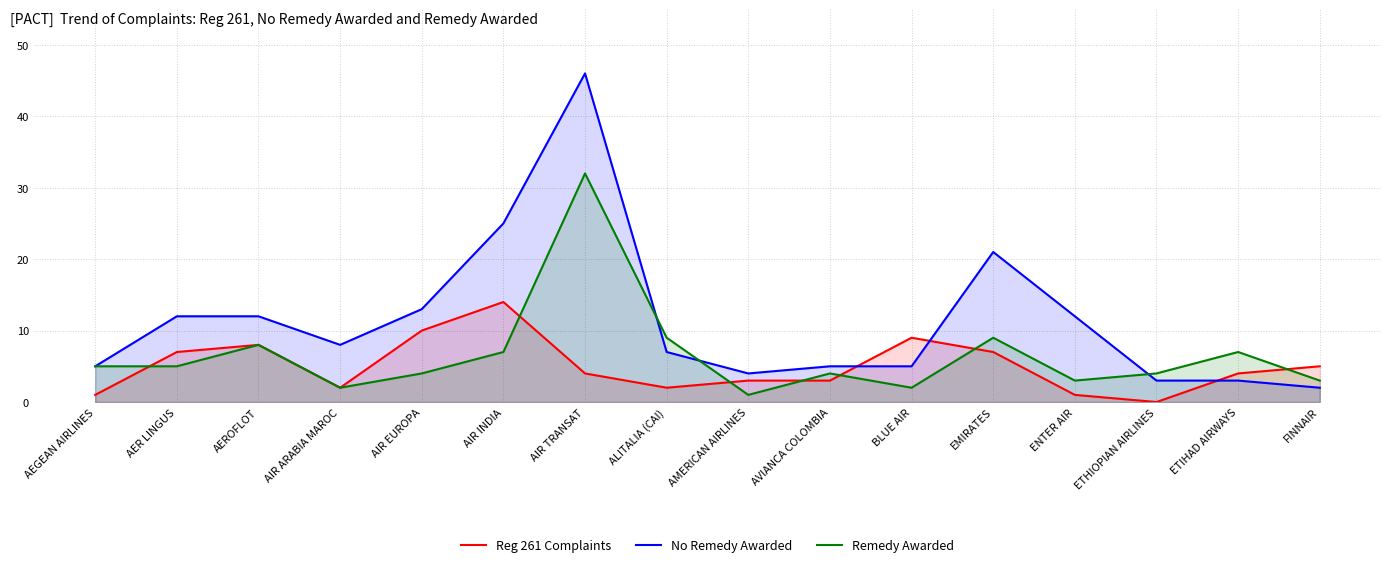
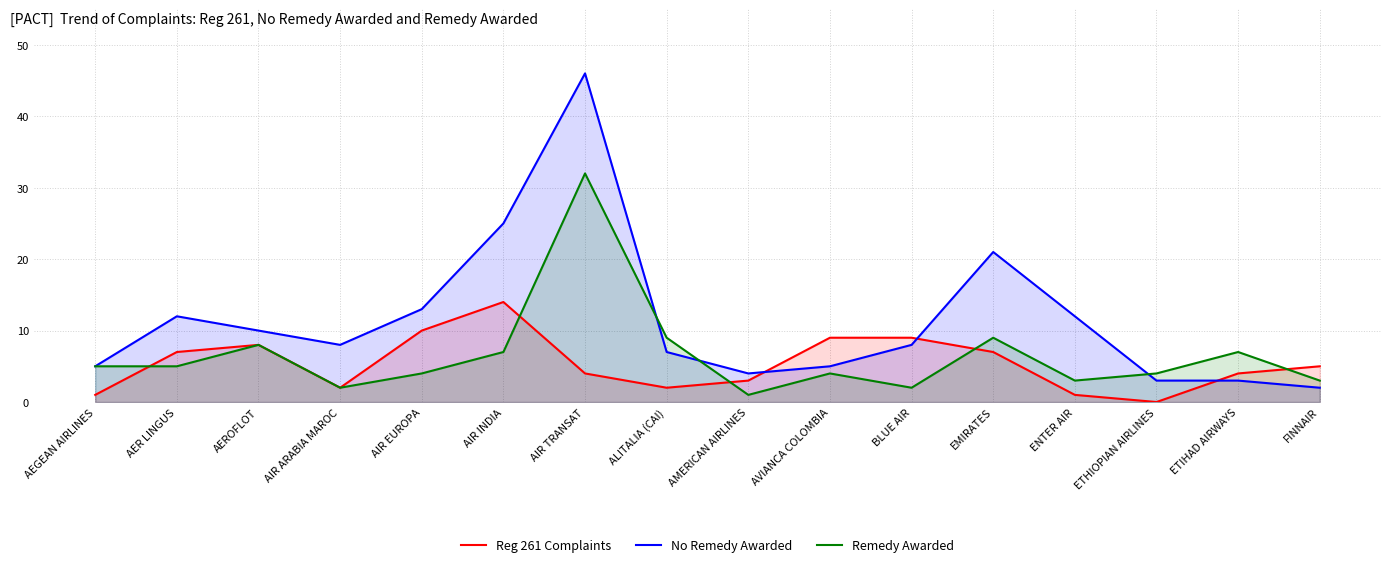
  {
    "Reg 261 Complaints": {
      "AEGEAN AIRLINES": 1,
      "AER LINGUS": 7,
      "AIR EUROPA": 10,
      "AIR INDIA": 14,
      "AIR TRANSAT": 4,
      "ALITALIA (CAI)": 2,
      "AMERICAN AIRLINES": 3,
-     "AVIANCA COLOMBIA": 3,
+     "AVIANCA COLOMBIA": 9,
      "BLUE AIR": 9,
      "EMIRATES": 7,
      "ENTER AIR": 1,
      "ETHIOPIAN AIRLINES": 0,
      "ETIHAD AIRWAYS": 4,
      "FINNAIR": 5
    },
    "No Remedy Awarded": {
      "AER LINGUS": 12,
-     "AEROFLOT": 12,
+     "AEROFLOT": 10,
      "AIR ARABIA MAROC": 8,
      "AIR EUROPA": 13,
      "AIR INDIA": 25,
      "AIR TRANSAT": 46,
      "ALITALIA (CAI)": 7,
      "AMERICAN AIRLINES": 4,
      "AVIANCA COLOMBIA": 5,
-     "BLUE AIR": 5,
+     "BLUE AIR": 8,
      "EMIRATES": 21,
      "ENTER AIR": 12,
      "ETHIOPIAN AIRLINES": 3,
      "ETIHAD AIRWAYS": 3,
      "FINNAIR": 2
    },
    "Remedy Awarded": {
      "AER LINGUS": 5,
      "AIR EUROPA": 4,
      "AIR INDIA": 7,
      "AIR TRANSAT": 32,
      "ALITALIA (CAI)": 9,
      "AMERICAN AIRLINES": 1,
      "AVIANCA COLOMBIA": 4,
      "BLUE AIR": 2,
      "EMIRATES": 9,
      "ENTER AIR": 3,
      "ETHIOPIAN AIRLINES": 4,
      "ETIHAD AIRWAYS": 7,
      "FINNAIR": 3
    }
  }
